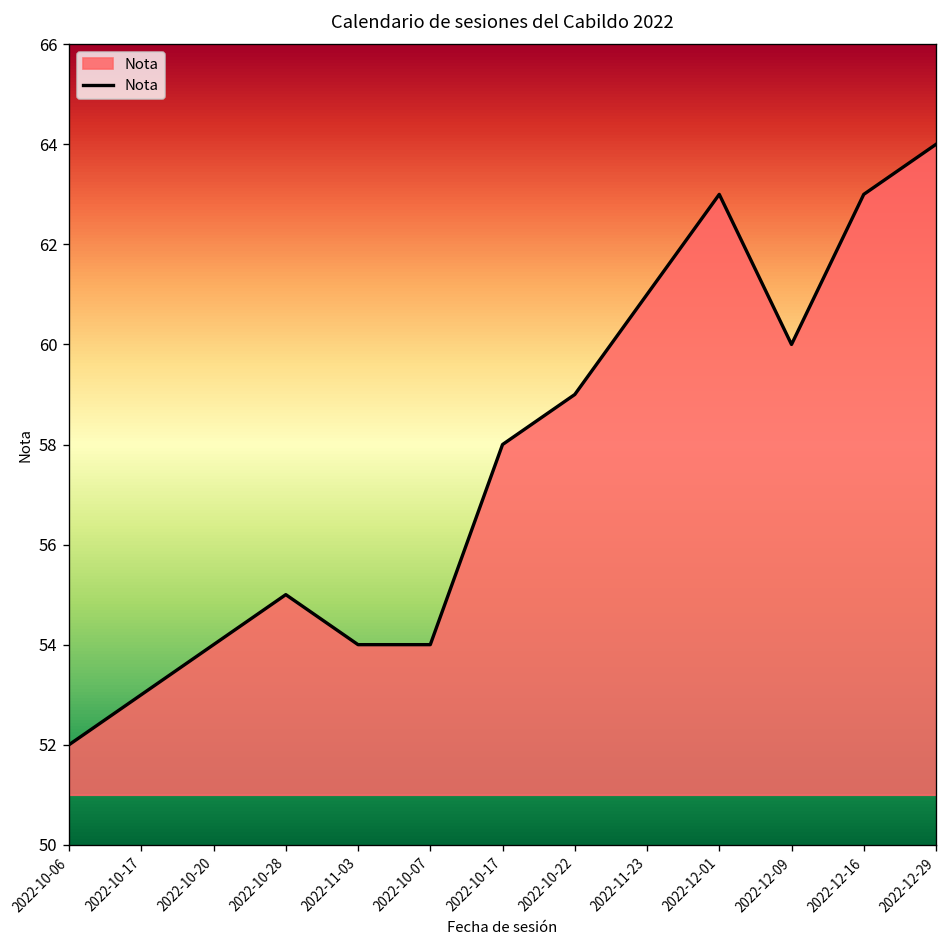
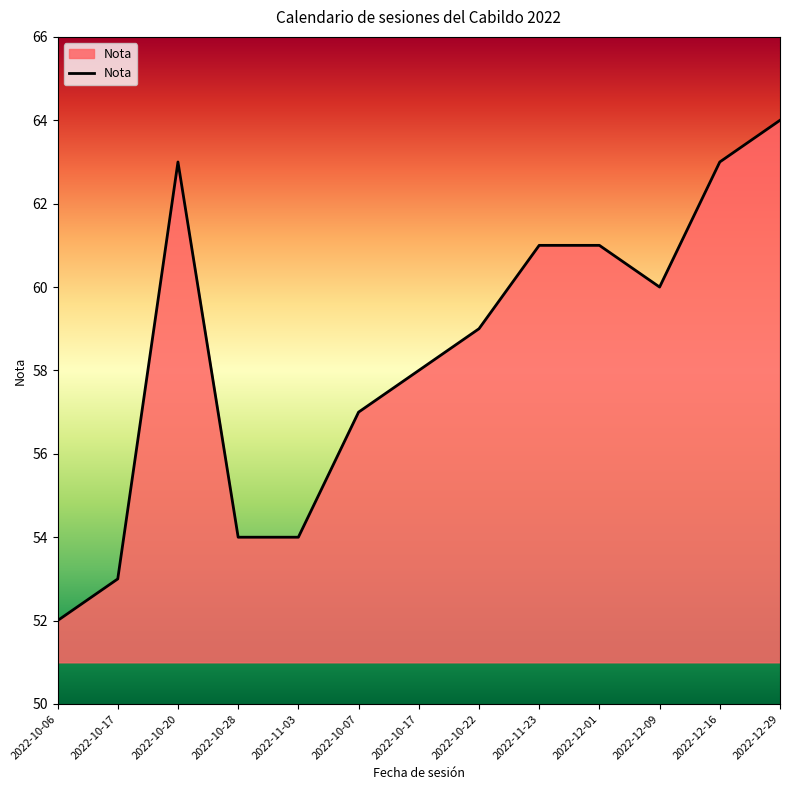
  {
    "2022-10-06": 52,
-   "2022-10-20": 54,
-   "2022-10-28": 55,
+   "2022-10-20": 63,
+   "2022-10-28": 54,
    "2022-11-03": 54,
-   "2022-10-07": 54,
+   "2022-10-07": 57,
    "2022-10-22": 59,
    "2022-11-23": 61,
-   "2022-12-01": 63,
+   "2022-12-01": 61,
    "2022-12-09": 60,
    "2022-12-16": 63,
    "2022-12-29": 64
  }
